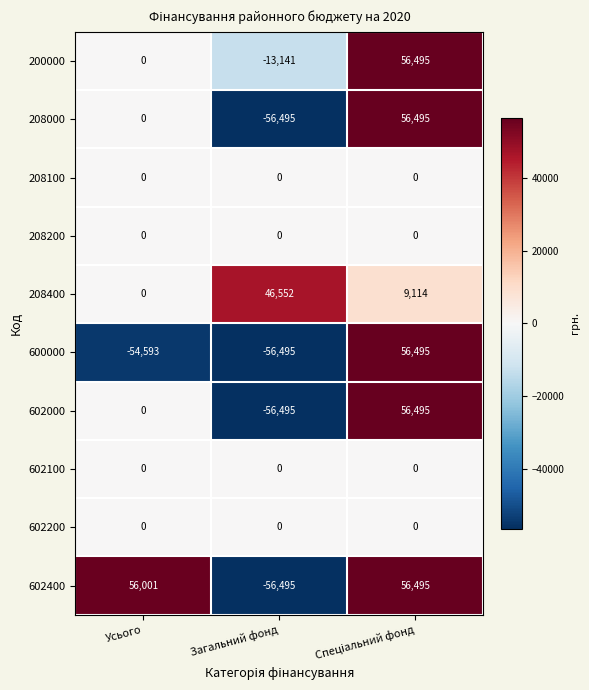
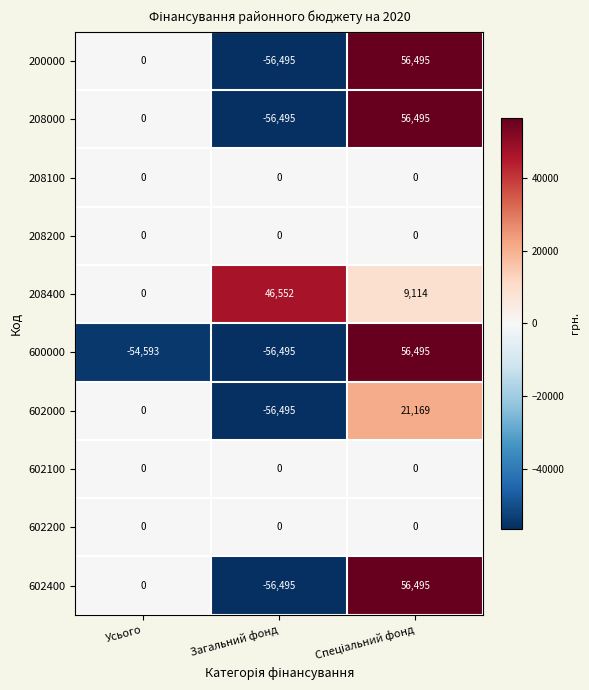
  {
    "200000": {
      "Усього": "0",
-     "Загальний фонд": "-13,141",
+     "Загальний фонд": "-56,495",
      "Спеціальний фонд": "56,495"
    },
    "208000": {
      "Усього": "0",
      "Загальний фонд": "-56,495",
      "Спеціальний фонд": "56,495"
    },
    "208100": {
      "Усього": "0",
      "Загальний фонд": "0",
      "Спеціальний фонд": "0"
    },
    "208200": {
      "Усього": "0",
      "Загальний фонд": "0",
      "Спеціальний фонд": "0"
    },
    "208400": {
      "Усього": "0",
      "Загальний фонд": "46,552",
      "Спеціальний фонд": "9,114"
    },
    "600000": {
      "Усього": "-54,593",
      "Загальний фонд": "-56,495",
      "Спеціальний фонд": "56,495"
    },
    "602000": {
      "Усього": "0",
      "Загальний фонд": "-56,495",
-     "Спеціальний фонд": "56,495"
+     "Спеціальний фонд": "21,169"
    },
    "602100": {
      "Усього": "0",
      "Загальний фонд": "0",
      "Спеціальний фонд": "0"
    },
    "602200": {
      "Усього": "0",
      "Загальний фонд": "0",
      "Спеціальний фонд": "0"
    },
    "602400": {
-     "Усього": "56,001",
+     "Усього": "0",
      "Загальний фонд": "-56,495",
      "Спеціальний фонд": "56,495"
    }
  }
